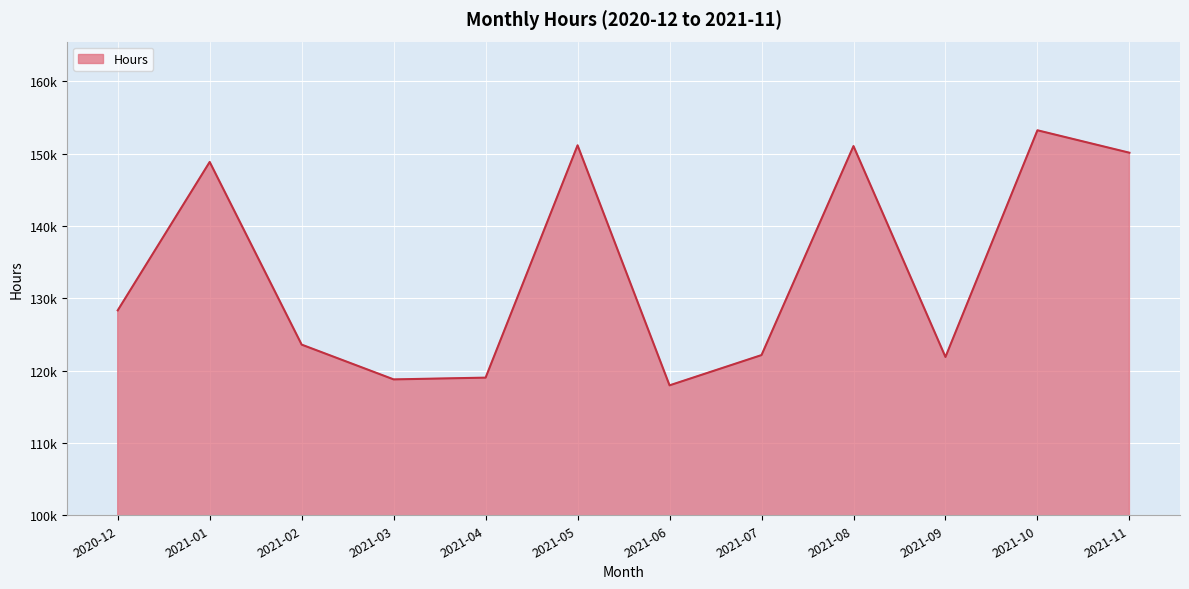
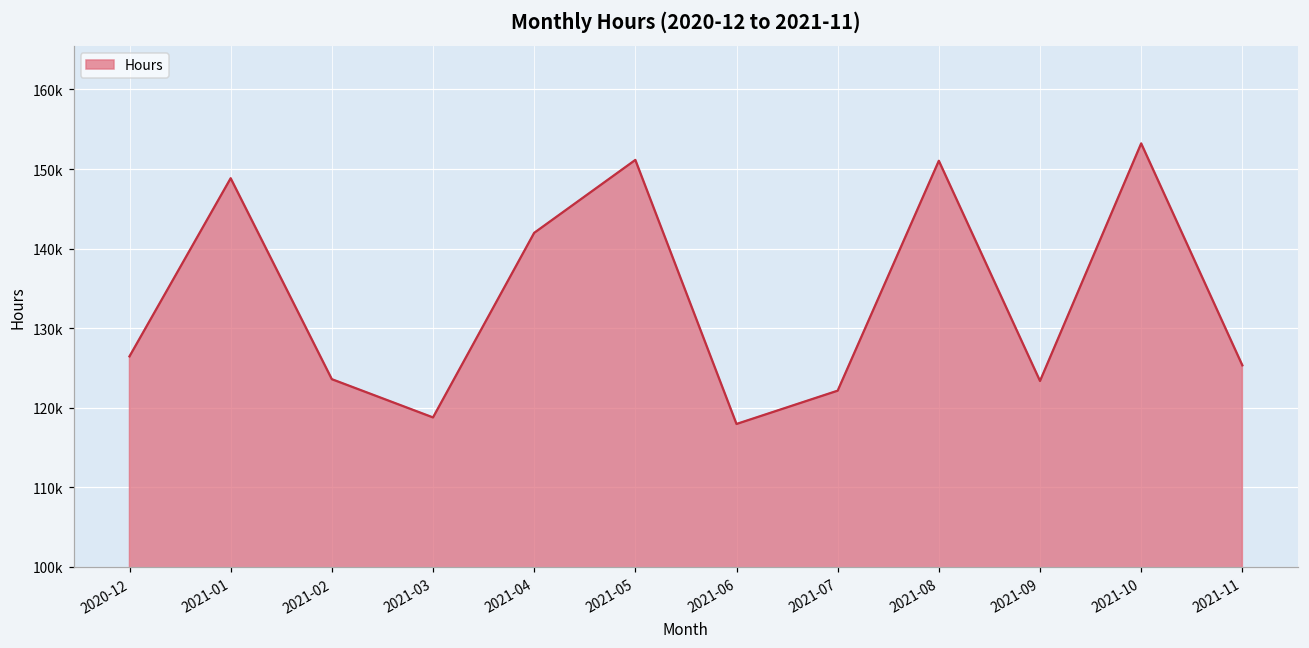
  {
-   "2020-12": 128000,
+   "2020-12": 126000,
    "2021-01": 149000,
    "2021-02": 124000,
    "2021-03": 119000,
-   "2021-04": 119000,
+   "2021-04": 142000,
    "2021-05": 151000,
    "2021-06": 118000,
    "2021-07": 122000,
    "2021-08": 151000,
-   "2021-09": 122000,
+   "2021-09": 123000,
    "2021-10": 153000,
-   "2021-11": 150000
+   "2021-11": 125000
  }
